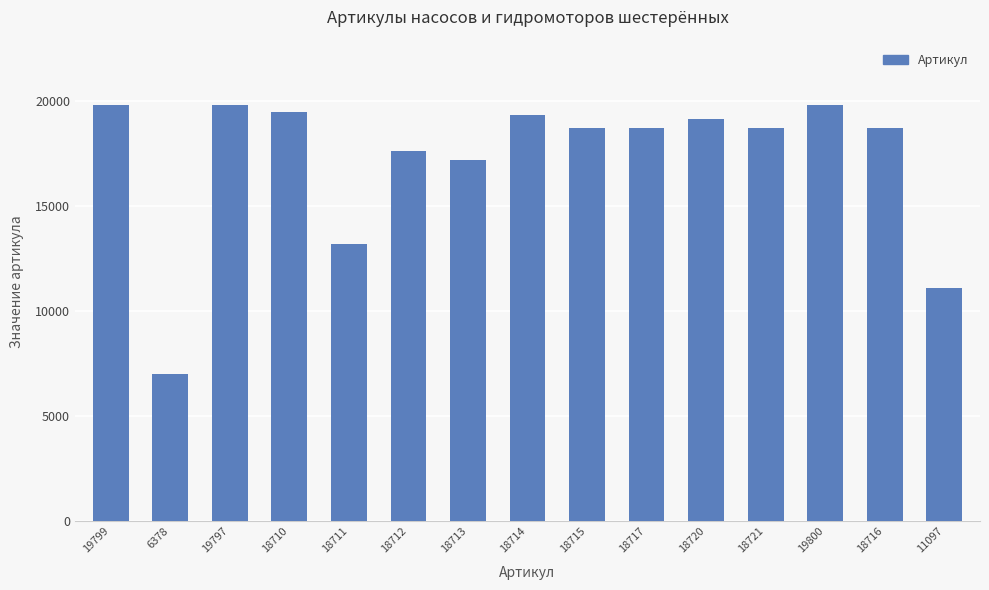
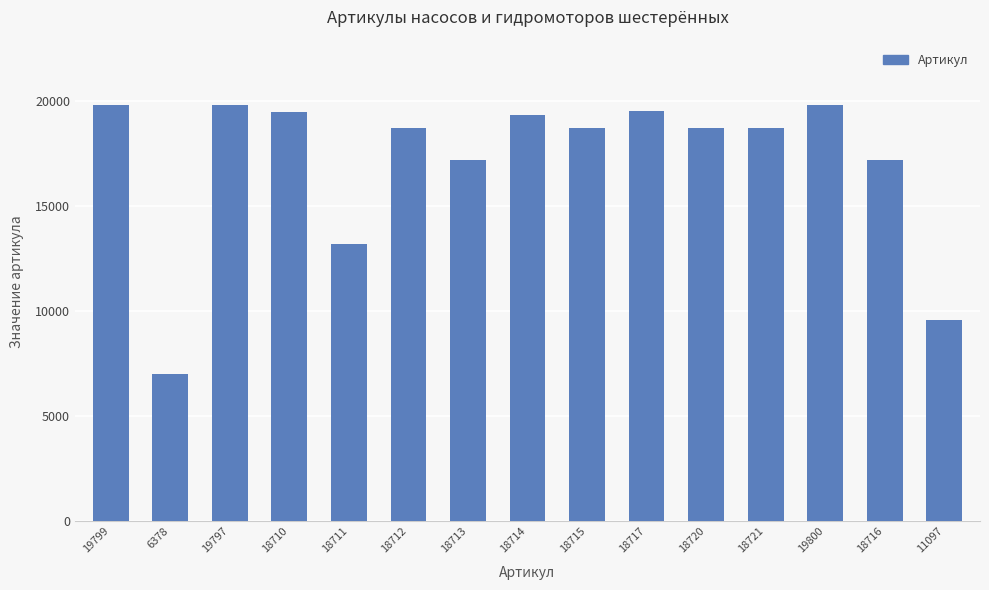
  {
    "19799": 19800,
    "6378": 7000,
    "19797": 19800,
    "18710": 19400,
    "18711": 13200,
-   "18712": 17600,
+   "18712": 18700,
    "18713": 17200,
    "18714": 19300,
    "18715": 18700,
-   "18717": 18700,
-   "18720": 19100,
+   "18717": 19500,
+   "18720": 18700,
    "18721": 18700,
    "19800": 19800,
-   "18716": 18700,
-   "11097": 11100
+   "18716": 17200,
+   "11097": 9600
  }
